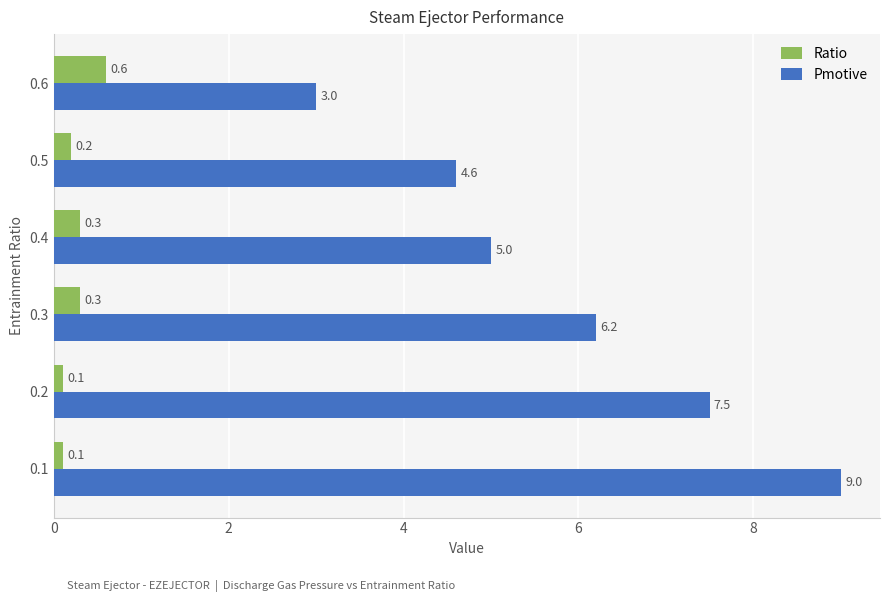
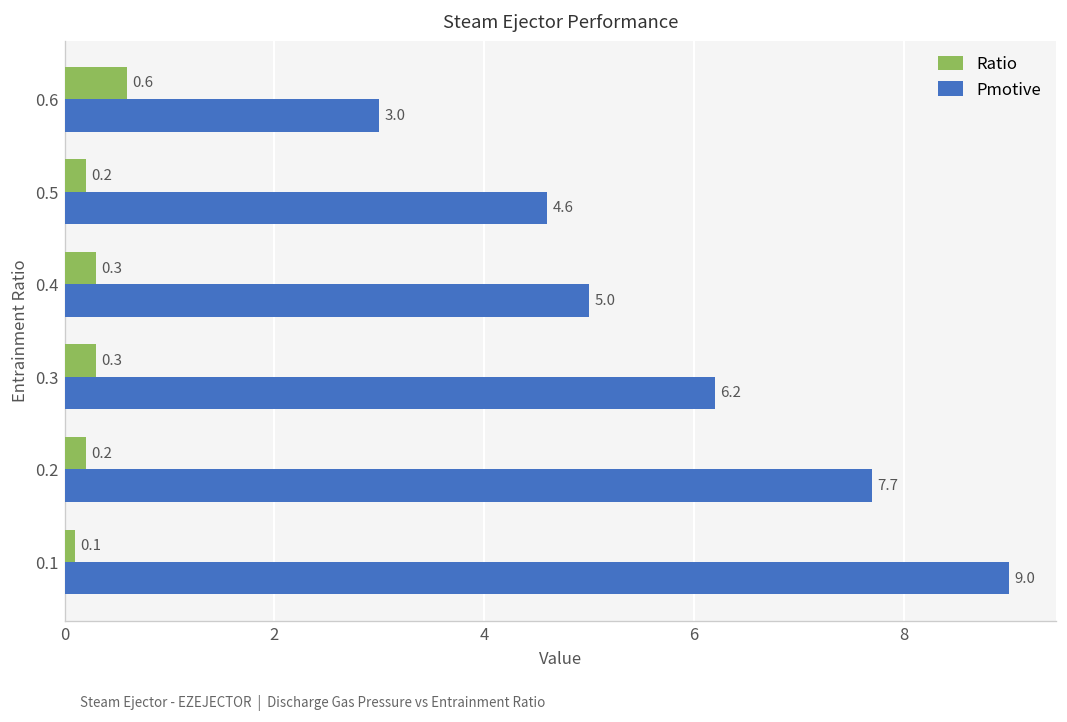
  {
    "Ratio": {
      "0.6": 0.6,
      "0.5": 0.2,
      "0.4": 0.3,
      "0.3": 0.3,
-     "0.2": 0.1,
+     "0.2": 0.2,
      "0.1": 0.1
    },
    "Pmotive": {
      "0.6": 3.0,
      "0.5": 4.6,
      "0.4": 5.0,
      "0.3": 6.2,
-     "0.2": 7.5,
+     "0.2": 7.7,
      "0.1": 9.0
    }
  }
